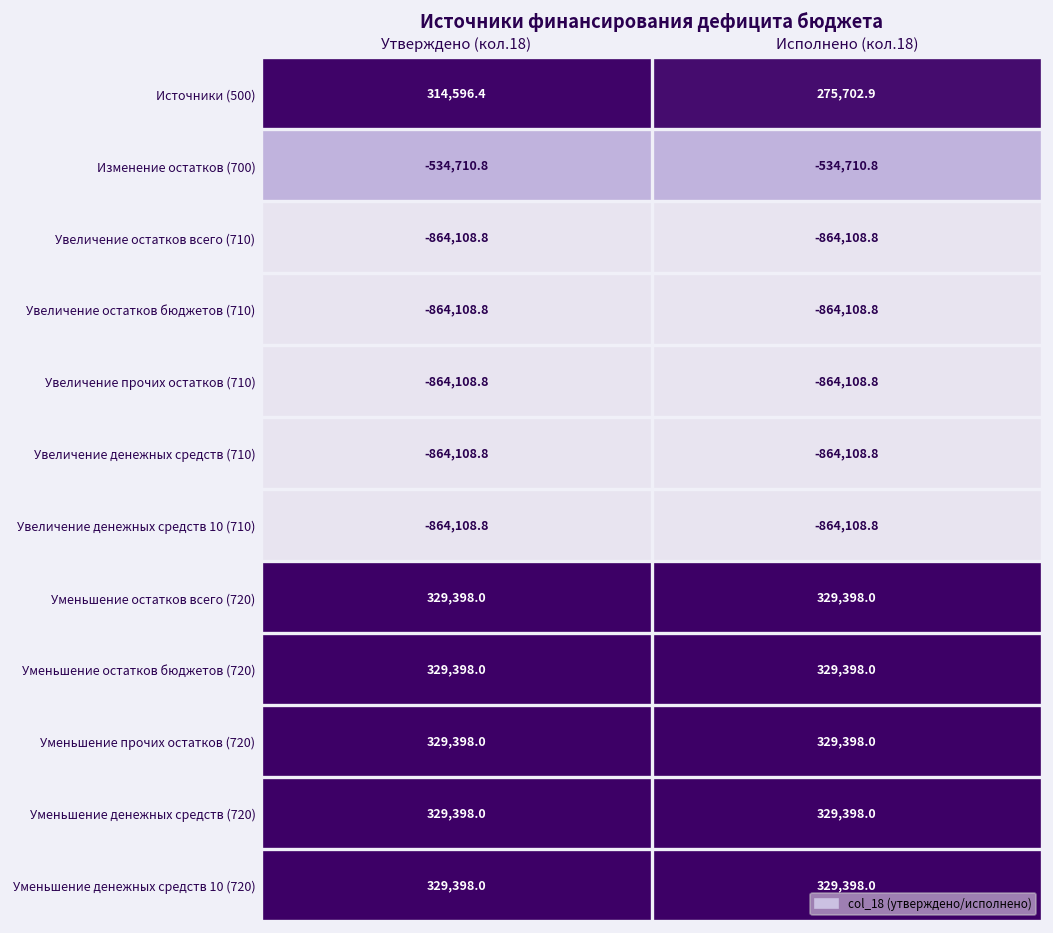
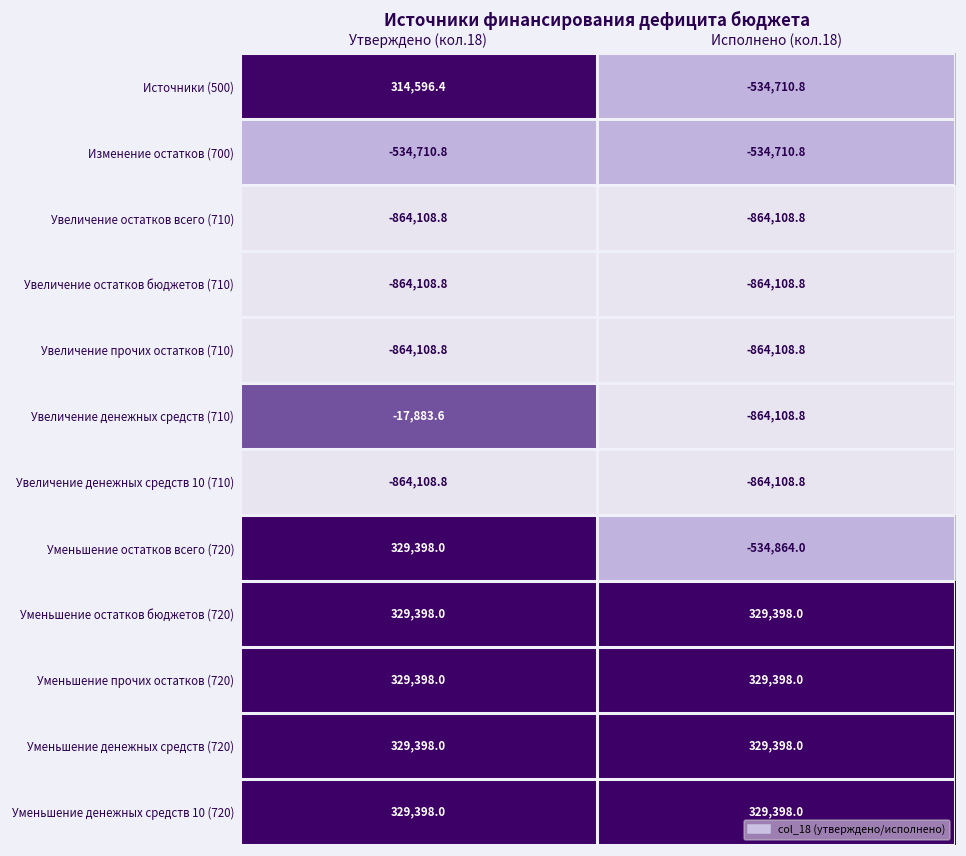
  {
    "Источники (500)": {
      "Утверждено (кол.18)": "314,596.4",
-     "Исполнено (кол.18)": "275,702.9"
+     "Исполнено (кол.18)": "-534,710.8"
    },
    "Изменение остатков (700)": {
      "Утверждено (кол.18)": "-534,710.8",
      "Исполнено (кол.18)": "-534,710.8"
    },
    "Увеличение остатков всего (710)": {
      "Утверждено (кол.18)": "-864,108.8",
      "Исполнено (кол.18)": "-864,108.8"
    },
    "Увеличение остатков бюджетов (710)": {
      "Утверждено (кол.18)": "-864,108.8",
      "Исполнено (кол.18)": "-864,108.8"
    },
    "Увеличение прочих остатков (710)": {
      "Утверждено (кол.18)": "-864,108.8",
      "Исполнено (кол.18)": "-864,108.8"
    },
    "Увеличение денежных средств (710)": {
-     "Утверждено (кол.18)": "-864,108.8",
+     "Утверждено (кол.18)": "-17,883.6",
      "Исполнено (кол.18)": "-864,108.8"
    },
    "Увеличение денежных средств 10 (710)": {
      "Утверждено (кол.18)": "-864,108.8",
      "Исполнено (кол.18)": "-864,108.8"
    },
    "Уменьшение остатков всего (720)": {
      "Утверждено (кол.18)": "329,398.0",
-     "Исполнено (кол.18)": "329,398.0"
+     "Исполнено (кол.18)": "-534,864.0"
    },
    "Уменьшение остатков бюджетов (720)": {
      "Утверждено (кол.18)": "329,398.0",
      "Исполнено (кол.18)": "329,398.0"
    },
    "Уменьшение прочих остатков (720)": {
      "Утверждено (кол.18)": "329,398.0",
      "Исполнено (кол.18)": "329,398.0"
    },
    "Уменьшение денежных средств (720)": {
      "Утверждено (кол.18)": "329,398.0",
      "Исполнено (кол.18)": "329,398.0"
    },
    "Уменьшение денежных средств 10 (720)": {
      "Утверждено (кол.18)": "329,398.0",
      "Исполнено (кол.18)": "329,398.0"
    }
  }
